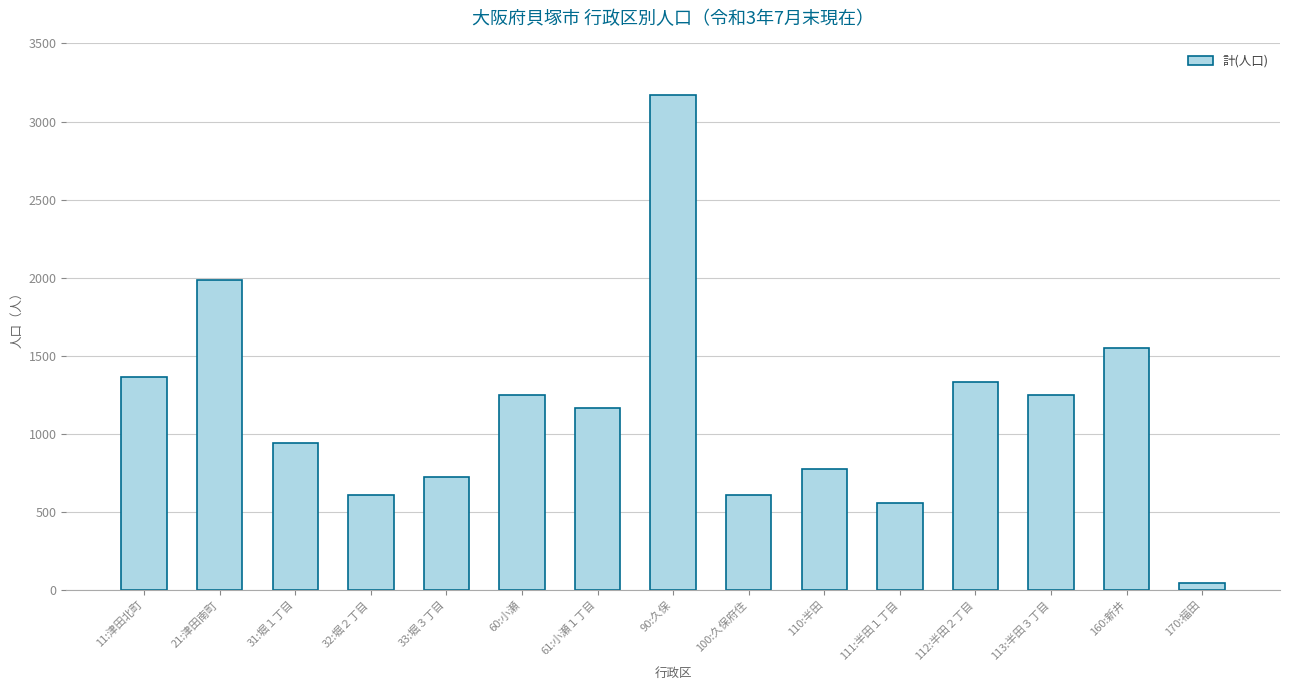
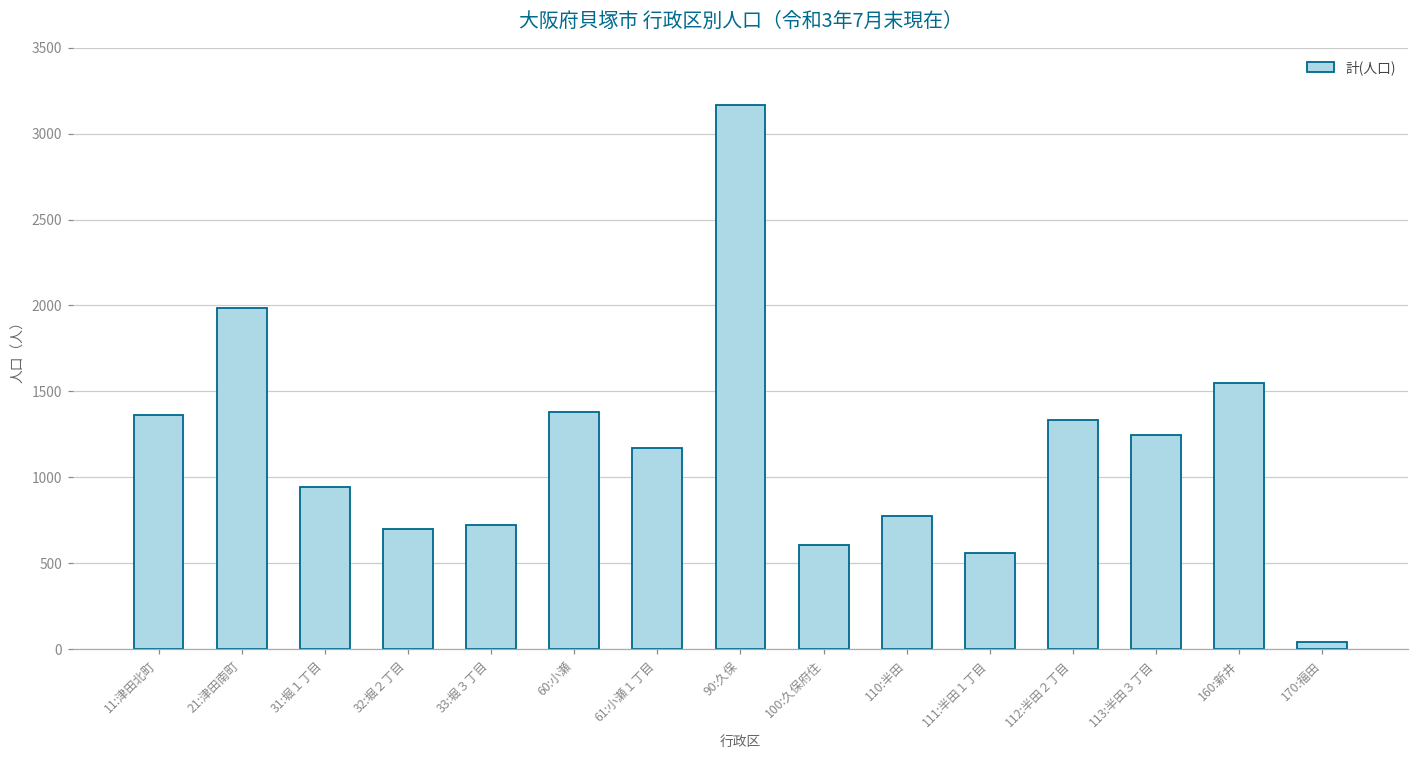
  {
    "11:津田北町": 1370,
    "21:津田南町": 1990,
    "31:堀１丁目": 940,
-   "32:堀２丁目": 610,
+   "32:堀２丁目": 700,
    "33:堀３丁目": 720,
-   "60:小瀬": 1250,
+   "60:小瀬": 1380,
    "61:小瀬１丁目": 1170,
    "90:久保": 3170,
    "100:久保府住": 610,
    "110:半田": 780,
    "111:半田１丁目": 560,
    "112:半田２丁目": 1330,
    "113:半田３丁目": 1250,
    "160:新井": 1550,
    "170:福田": 40
  }
